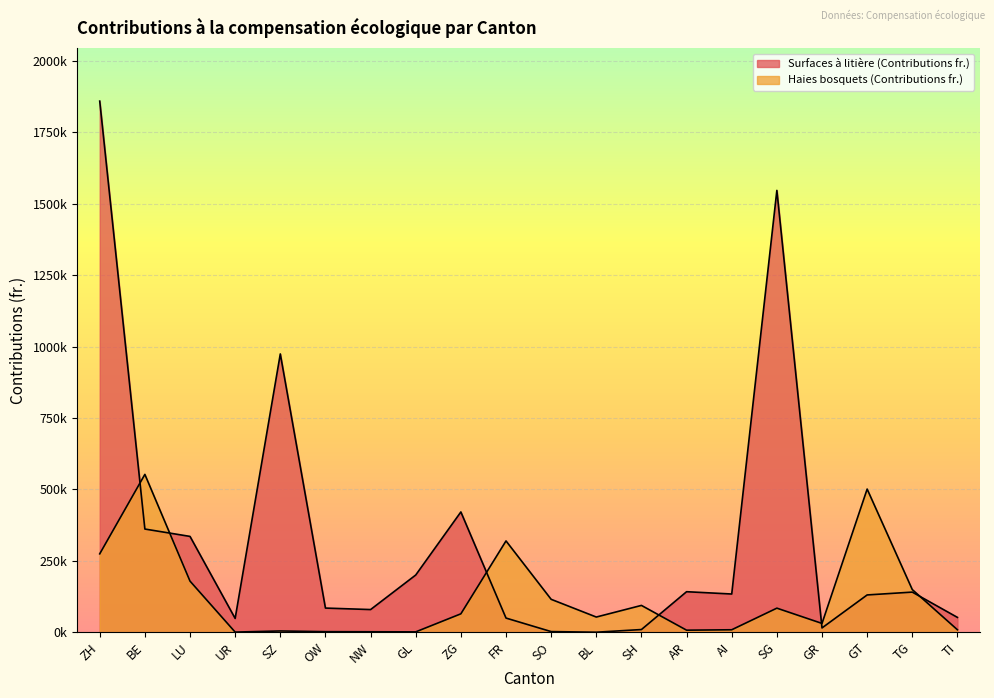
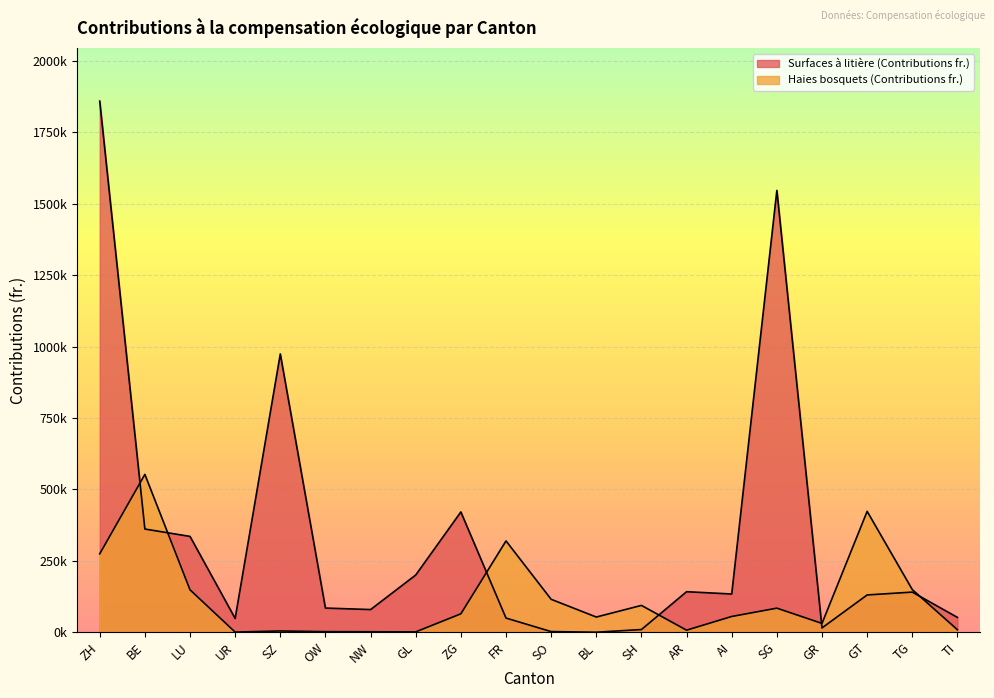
  {
    "Surfaces à litière (Contributions fr.)": {
      "ZH": 1860000,
      "BE": 360000,
      "LU": 340000,
      "UR": 50000,
      "SZ": 970000,
      "OW": 80000,
      "NW": 80000,
      "GL": 200000,
      "ZG": 420000,
      "FR": 50000,
      "SO": 0,
      "BL": 0,
      "SH": 10000,
      "AR": 140000,
      "AI": 130000,
      "SG": 1550000,
      "GR": 10000,
      "GT": 130000,
      "TI": 50000
    },
    "Haies bosquets (Contributions fr.)": {
      "ZH": 270000,
      "BE": 550000,
-     "LU": 180000,
+     "LU": 150000,
      "UR": 0,
      "SZ": 0,
      "OW": 0,
      "NW": 0,
      "GL": 0,
      "ZG": 60000,
      "FR": 320000,
      "SO": 120000,
      "BL": 50000,
      "SH": 90000,
      "AR": 10000,
-     "AI": 10000,
+     "AI": 60000,
      "SG": 80000,
      "GR": 30000,
-     "GT": 500000,
+     "GT": 420000,
      "TI": 10000
    }
  }
